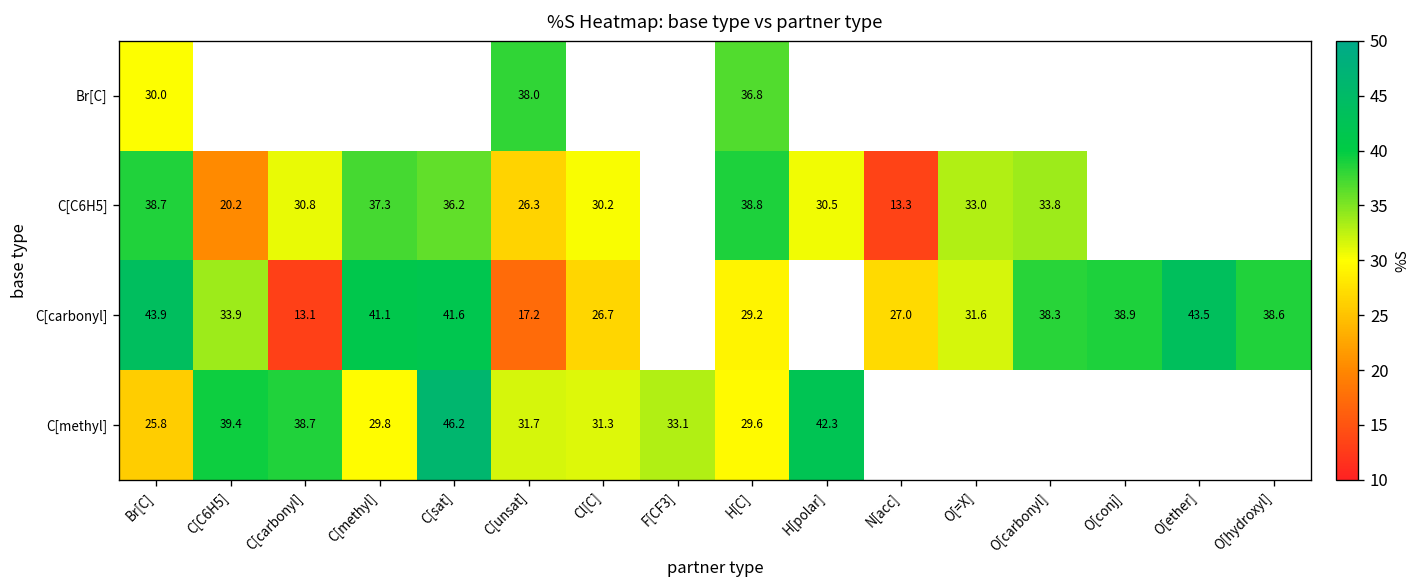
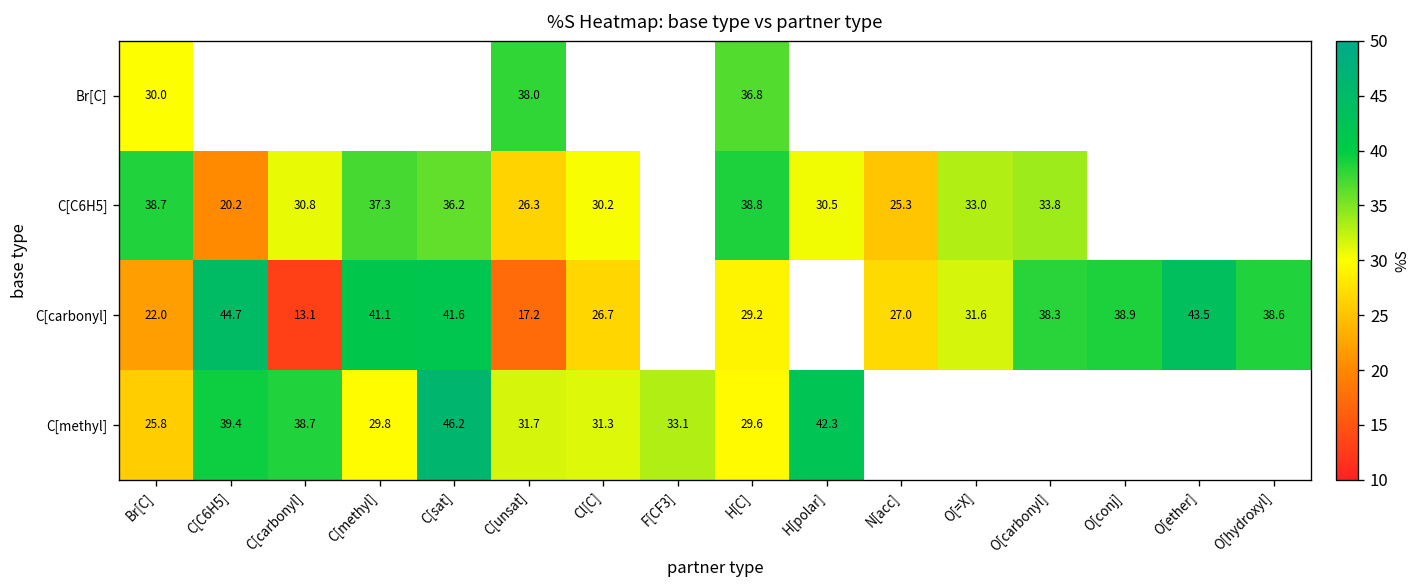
  {
    "Br[C]": {
      "Br[C]": 30.0,
      "C[unsat]": 38.0,
      "H[C]": 36.8
    },
    "C[C6H5]": {
      "Br[C]": 38.7,
      "C[C6H5]": 20.2,
      "C[carbonyl]": 30.8,
      "C[methyl]": 37.3,
      "C[sat]": 36.2,
      "C[unsat]": 26.3,
      "Cl[C]": 30.2,
      "H[C]": 38.8,
      "H[polar]": 30.5,
-     "N[acc]": 13.3,
+     "N[acc]": 25.3,
      "O[=X]": 33.0,
      "O[carbonyl]": 33.8
    },
    "C[carbonyl]": {
-     "Br[C]": 43.9,
-     "C[C6H5]": 33.9,
+     "Br[C]": 22.0,
+     "C[C6H5]": 44.7,
      "C[carbonyl]": 13.1,
      "C[methyl]": 41.1,
      "C[sat]": 41.6,
      "C[unsat]": 17.2,
      "Cl[C]": 26.7,
      "H[C]": 29.2,
      "N[acc]": 27.0,
      "O[=X]": 31.6,
      "O[carbonyl]": 38.3,
      "O[conj]": 38.9,
      "O[ether]": 43.5,
      "O[hydroxyl]": 38.6
    },
    "C[methyl]": {
      "Br[C]": 25.8,
      "C[C6H5]": 39.4,
      "C[carbonyl]": 38.7,
      "C[methyl]": 29.8,
      "C[sat]": 46.2,
      "C[unsat]": 31.7,
      "Cl[C]": 31.3,
      "F[CF3]": 33.1,
      "H[C]": 29.6,
      "H[polar]": 42.3
    }
  }
